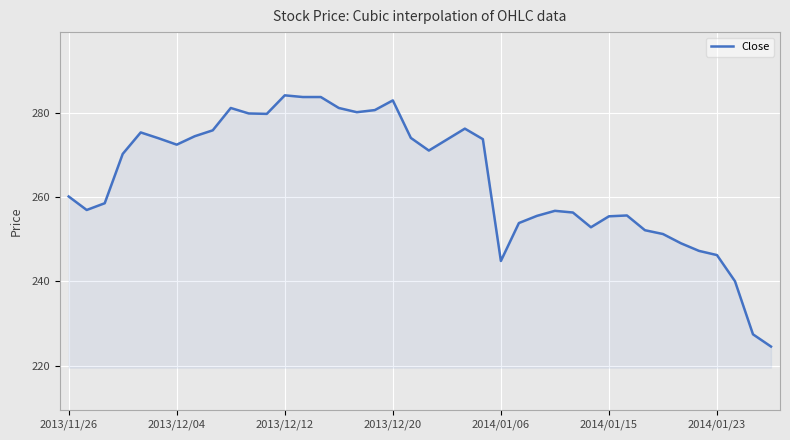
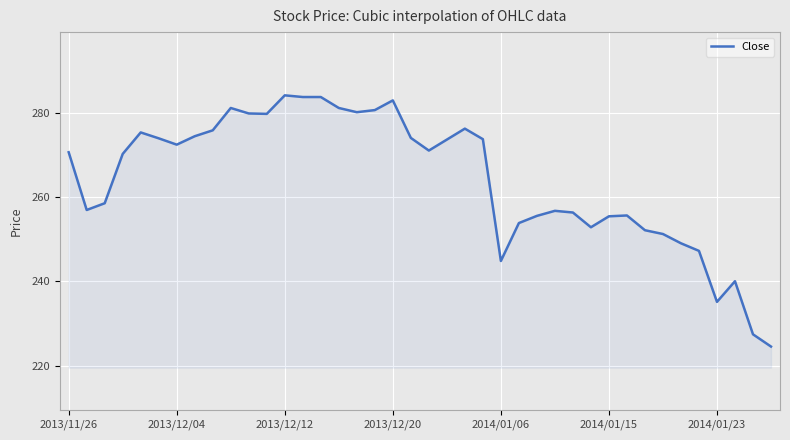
  {
-   "2013/11/26": 260,
+   "2013/11/26": 271,
    "2013/12/04": 272,
    "2013/12/12": 284,
    "2013/12/20": 283,
    "2014/01/06": 245,
    "2014/01/15": 255,
-   "2014/01/23": 246
+   "2014/01/23": 235
  }
